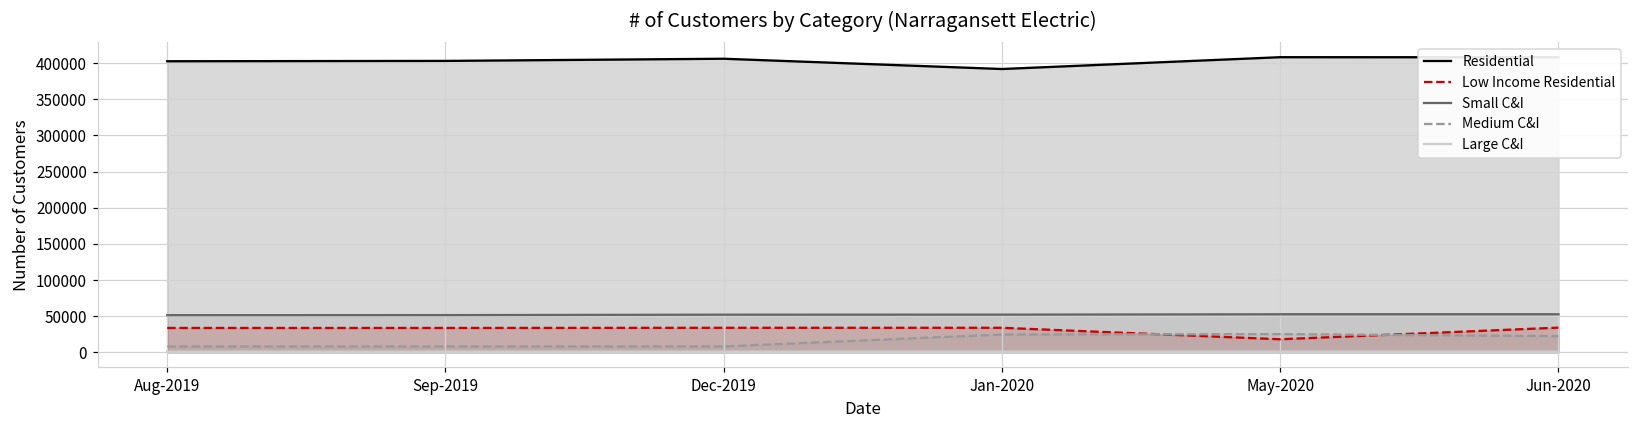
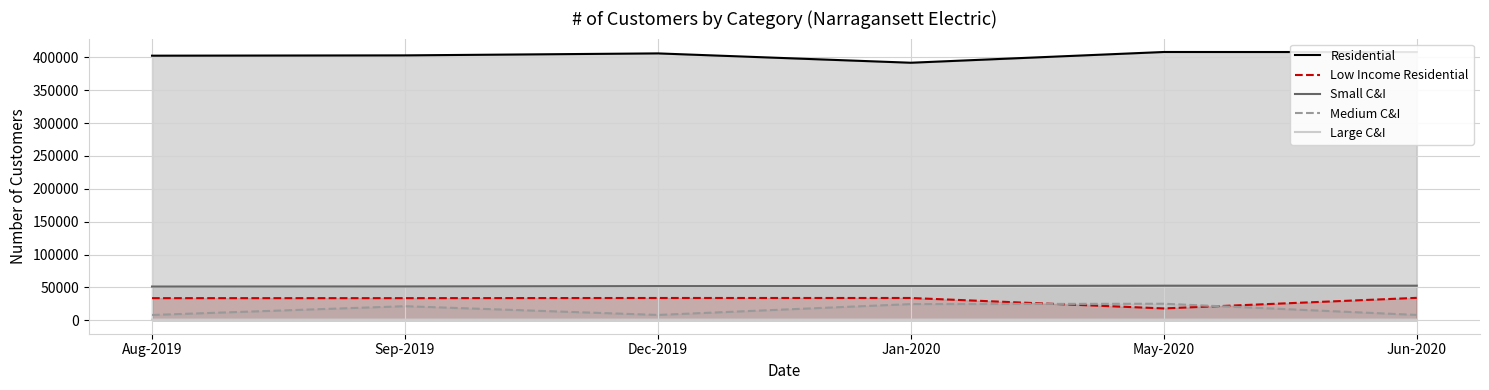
  {
    "Residential": {
      "Aug-2019": 400000,
      "Sep-2019": 400000,
      "Dec-2019": 410000,
      "Jan-2020": 390000,
      "May-2020": 410000
    },
    "Low Income Residential": {
      "Aug-2019": 30000,
      "Sep-2019": 30000,
      "Dec-2019": 30000,
      "Jan-2020": 30000,
      "May-2020": 20000,
      "Jun-2020": 30000
    },
    "Small C&I": {
      "Aug-2019": 50000,
      "Sep-2019": 50000,
      "Dec-2019": 50000,
      "Jan-2020": 50000,
      "May-2020": 50000,
      "Jun-2020": 50000
    },
    "Medium C&I": {
      "Aug-2019": 10000,
-     "Sep-2019": 10000,
+     "Sep-2019": 20000,
      "Dec-2019": 10000,
      "Jan-2020": 20000,
      "May-2020": 30000,
-     "Jun-2020": 20000
+     "Jun-2020": 10000
    },
    "Large C&I": {
      "Aug-2019": 0,
      "Sep-2019": 0,
      "Dec-2019": 0,
      "Jan-2020": 0,
      "May-2020": 0,
      "Jun-2020": 0
    }
  }
